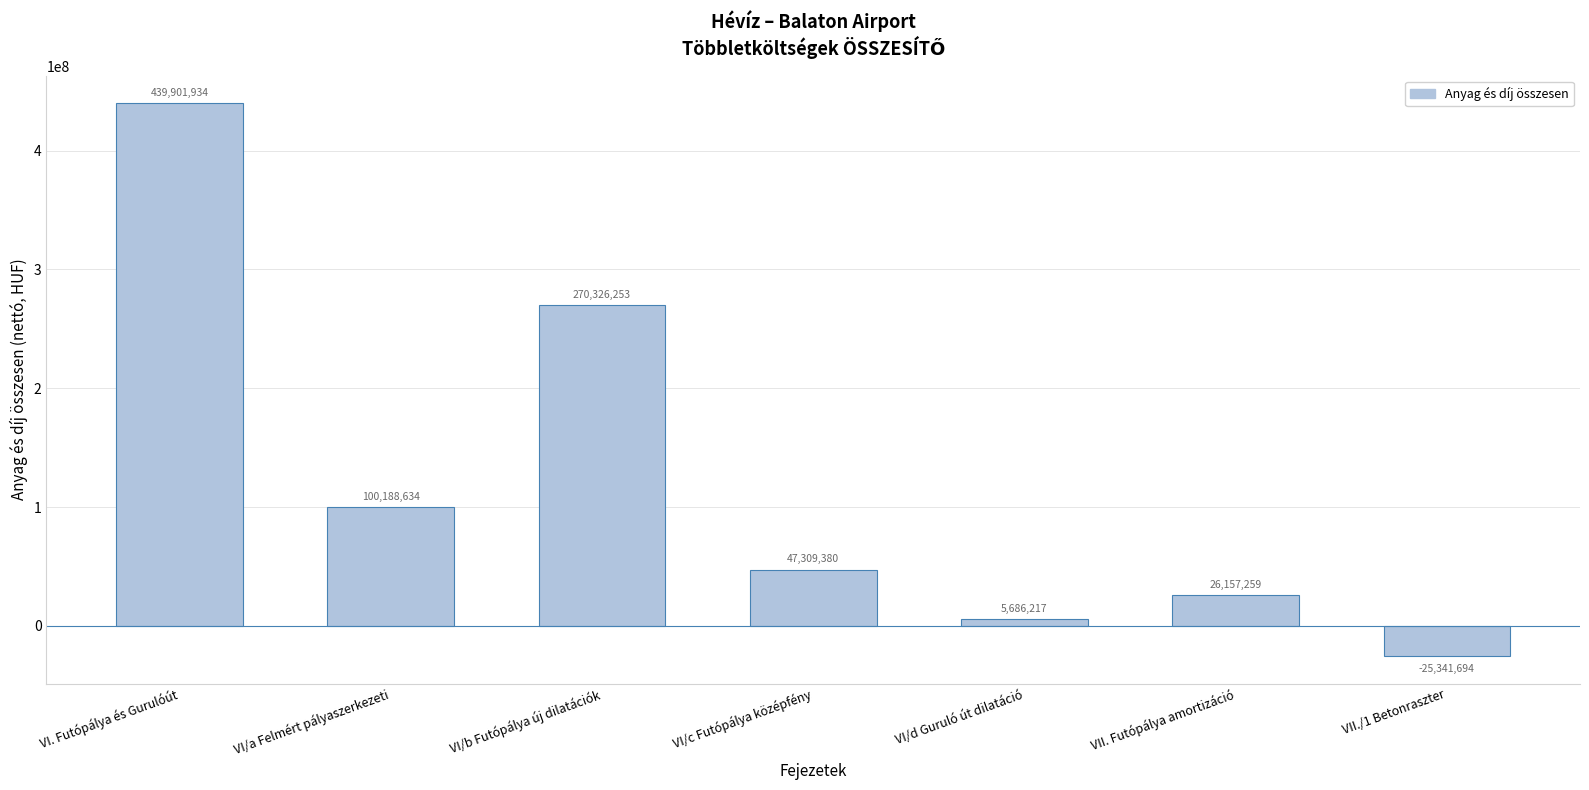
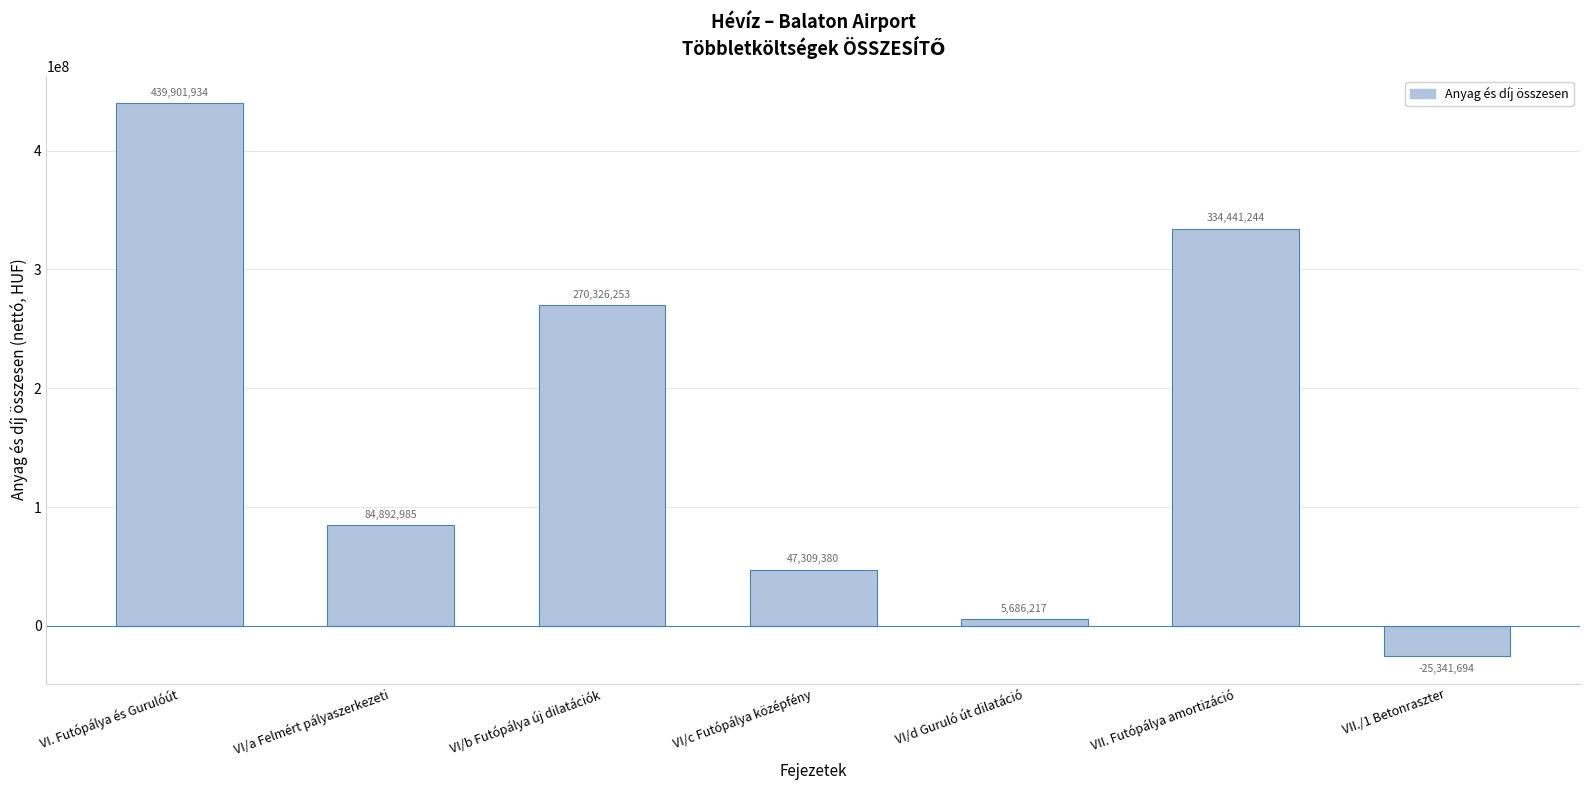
  {
    "VI. Futópálya és Gurulóút": "439,901,934",
-   "VI/a Felmért pályaszerkezeti": "100,188,634",
+   "VI/a Felmért pályaszerkezeti": "84,892,985",
    "VI/b Futópálya új dilatációk": "270,326,253",
    "VI/c Futópálya középfény": "47,309,380",
    "VI/d Guruló út dilatáció": "5,686,217",
-   "VII. Futópálya amortizáció": "26,157,259",
+   "VII. Futópálya amortizáció": "334,441,244",
    "VII./1 Betonraszter": "-25,341,694"
  }
